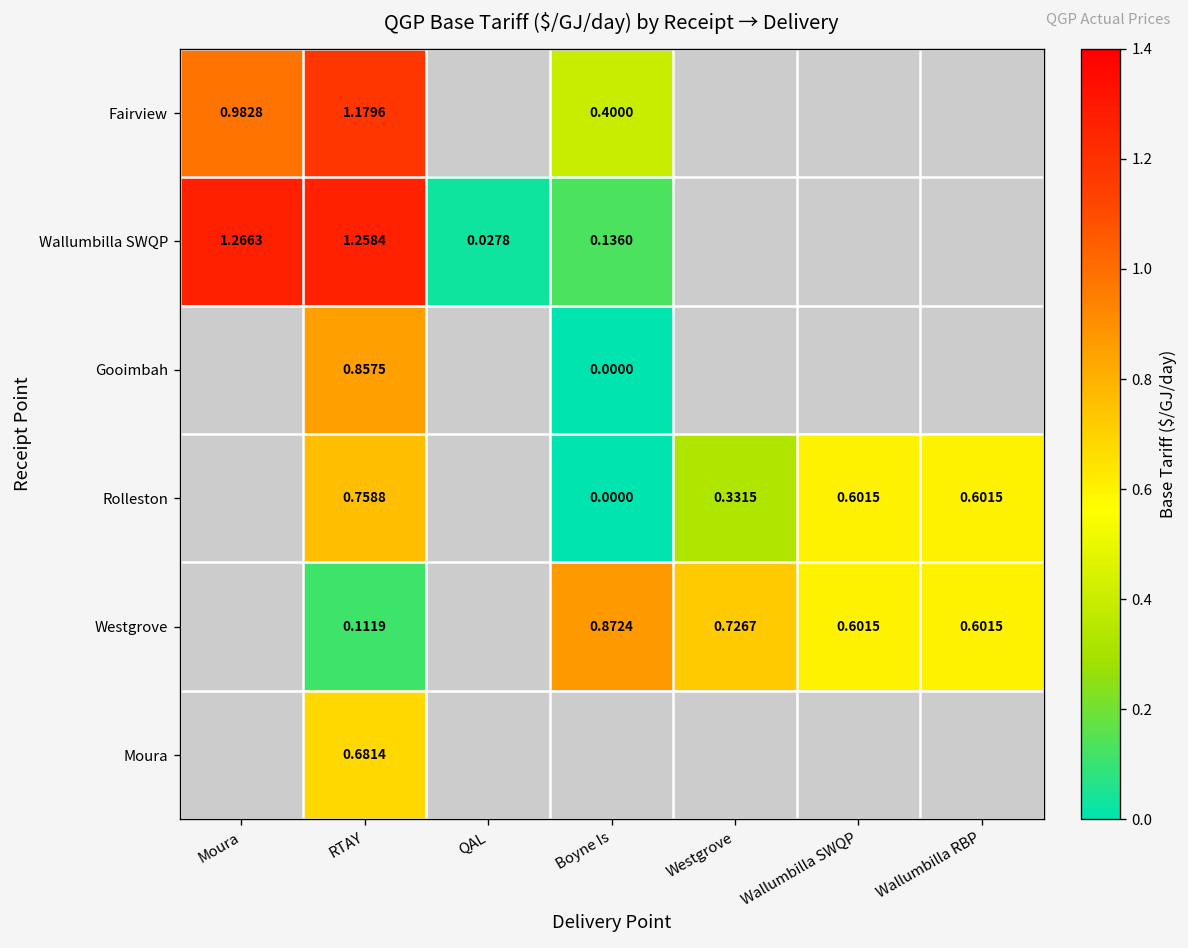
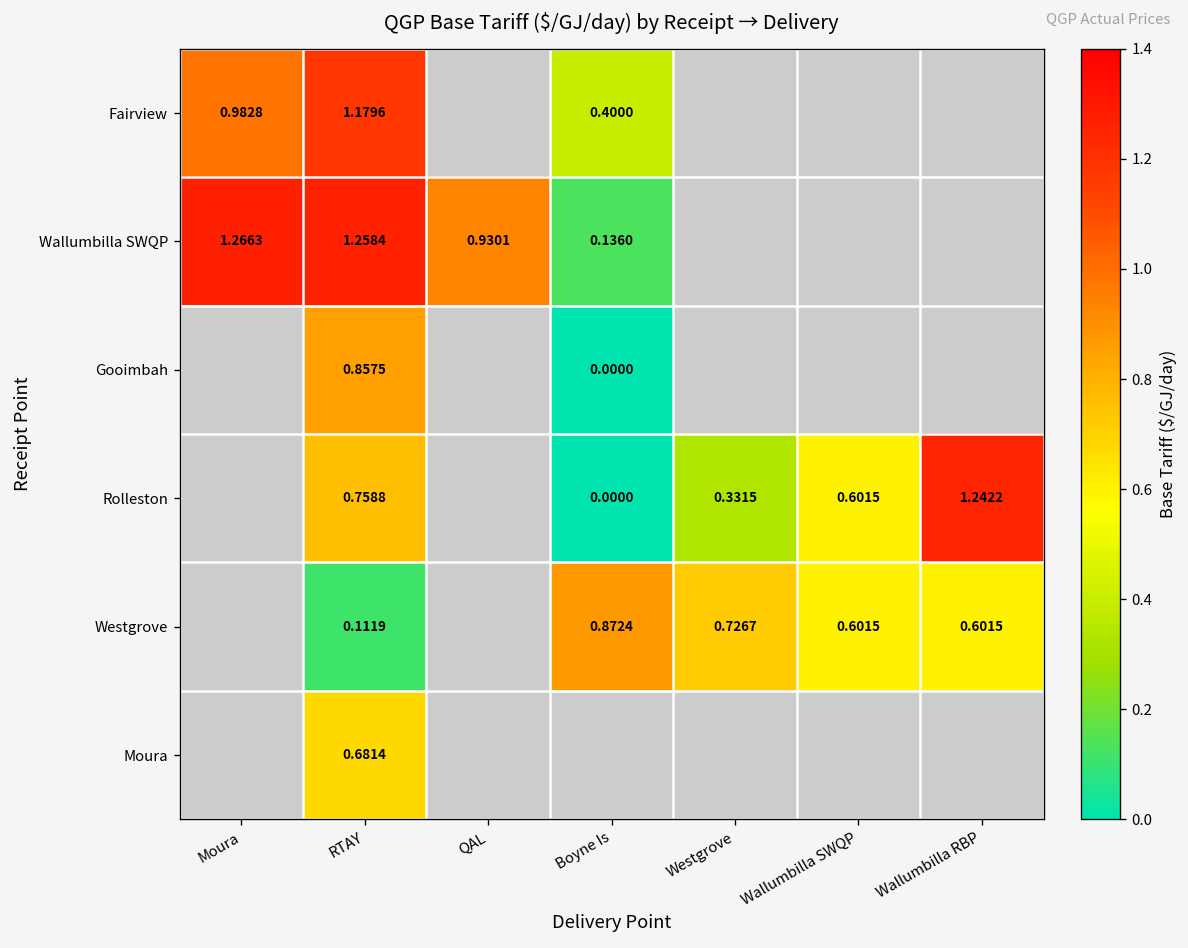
  {
    "Fairview": {
      "Moura": 0.9828,
      "RTAY": 1.1796,
      "Boyne Is": 0.4000
    },
    "Wallumbilla SWQP": {
      "Moura": 1.2663,
      "RTAY": 1.2584,
-     "QAL": 0.0278,
+     "QAL": 0.9301,
      "Boyne Is": 0.1360
    },
    "Gooimbah": {
      "RTAY": 0.8575,
      "Boyne Is": 0.0000
    },
    "Rolleston": {
      "RTAY": 0.7588,
      "Boyne Is": 0.0000,
      "Westgrove": 0.3315,
      "Wallumbilla SWQP": 0.6015,
-     "Wallumbilla RBP": 0.6015
+     "Wallumbilla RBP": 1.2422
    },
    "Westgrove": {
      "RTAY": 0.1119,
      "Boyne Is": 0.8724,
      "Westgrove": 0.7267,
      "Wallumbilla SWQP": 0.6015,
      "Wallumbilla RBP": 0.6015
    },
    "Moura": {
      "RTAY": 0.6814
    }
  }
